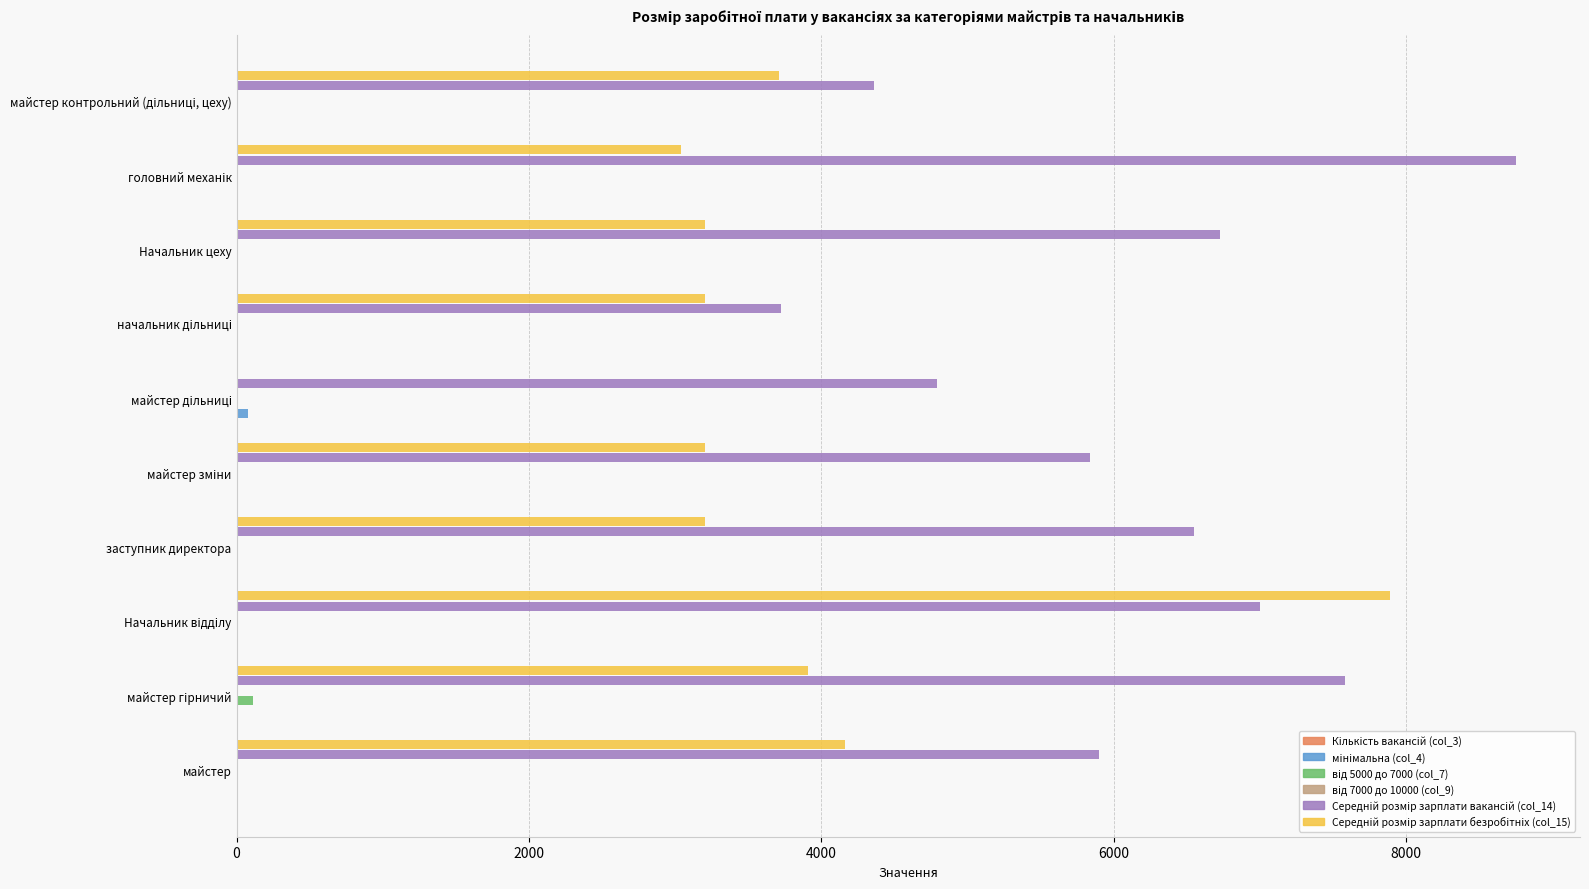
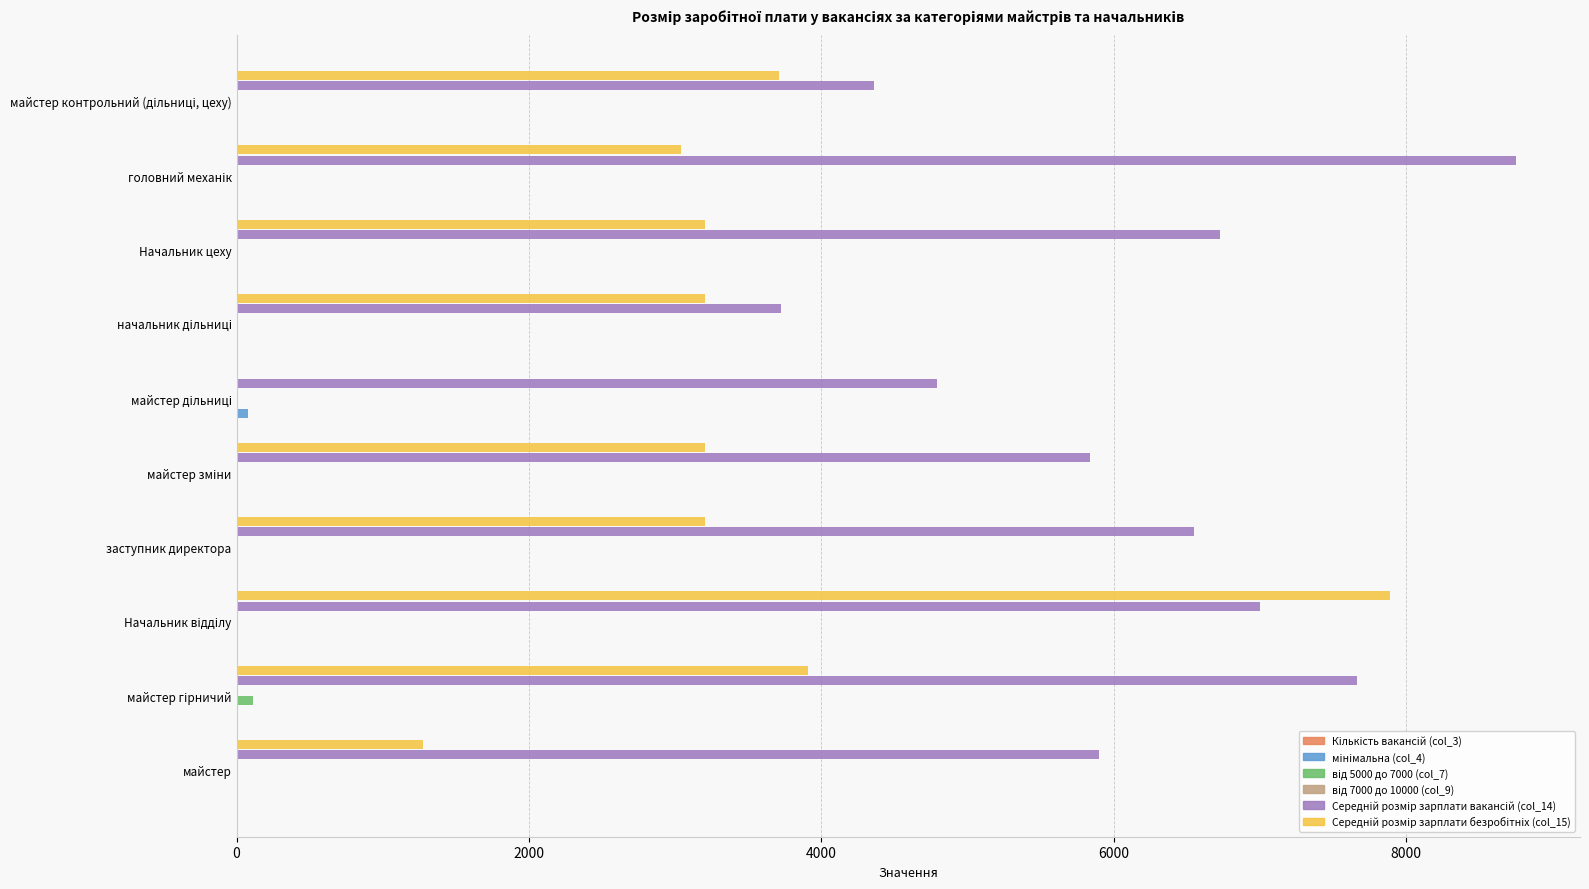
  {
    "мінімальна (col_4)": {
      "головний механік": 0,
      "Начальник цеху": 0,
      "майстер дільниці": 80,
      "майстер зміни": 0,
      "заступник директора": 0,
      "Начальник відділу": 0,
      "майстер гірничий": 0,
      "майстер": 0
    },
    "від 5000 до 7000 (col_7)": {
      "головний механік": 0,
      "Начальник цеху": 0,
      "начальник дільниці": 0,
      "майстер дільниці": 0,
      "майстер гірничий": 110
    },
    "від 7000 до 10000 (col_9)": {
      "майстер контрольний (дільниці, цеху)": 0,
      "начальник дільниці": 0,
      "майстер зміни": 0
    },
    "Середній розмір зарплати вакансій (col_14)": {
      "майстер контрольний (дільниці, цеху)": 4360,
      "головний механік": 8750,
      "Начальник цеху": 6730,
      "начальник дільниці": 3720,
      "майстер дільниці": 4790,
      "майстер зміни": 5830,
      "заступник директора": 6550,
      "Начальник відділу": 7000,
-     "майстер гірничий": 7580,
+     "майстер гірничий": 7660,
      "майстер": 5900
    },
    "Середній розмір зарплати безробітніх (col_15)": {
      "майстер контрольний (дільниці, цеху)": 3710,
      "головний механік": 3040,
      "Начальник цеху": 3200,
      "начальник дільниці": 3200,
      "майстер дільниці": 0,
      "майстер зміни": 3200,
      "заступник директора": 3200,
      "Начальник відділу": 7890,
      "майстер гірничий": 3910,
-     "майстер": 4160
+     "майстер": 1270
    }
  }
